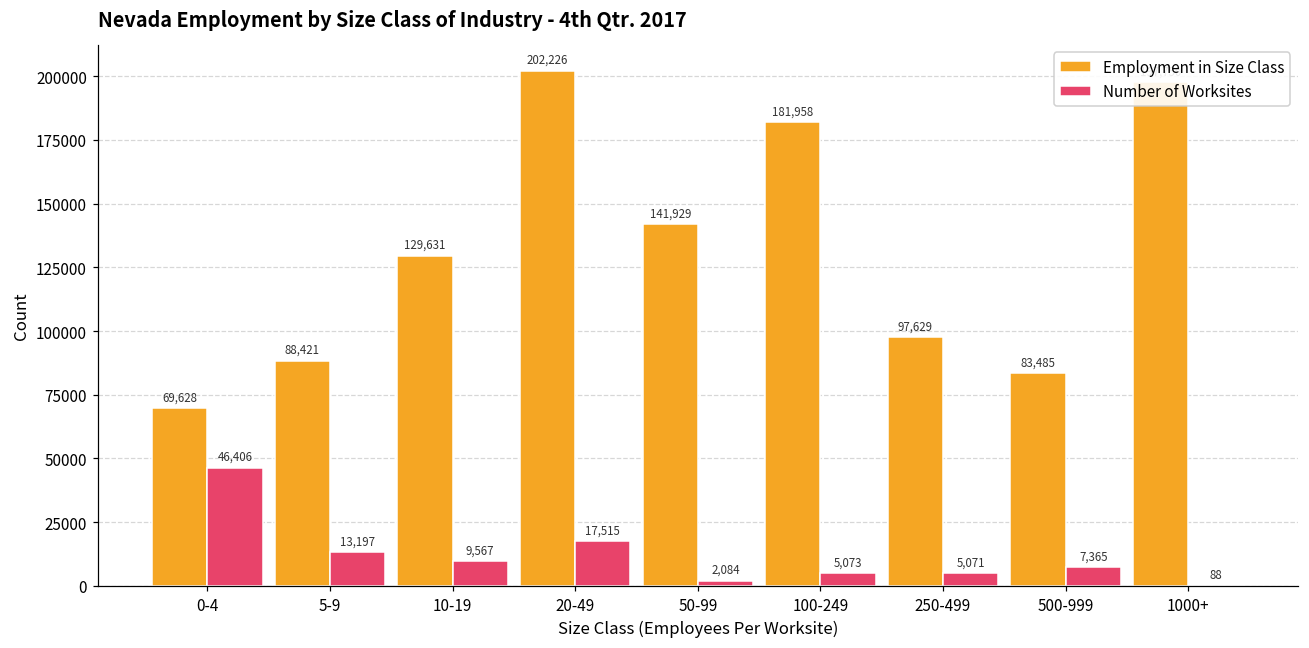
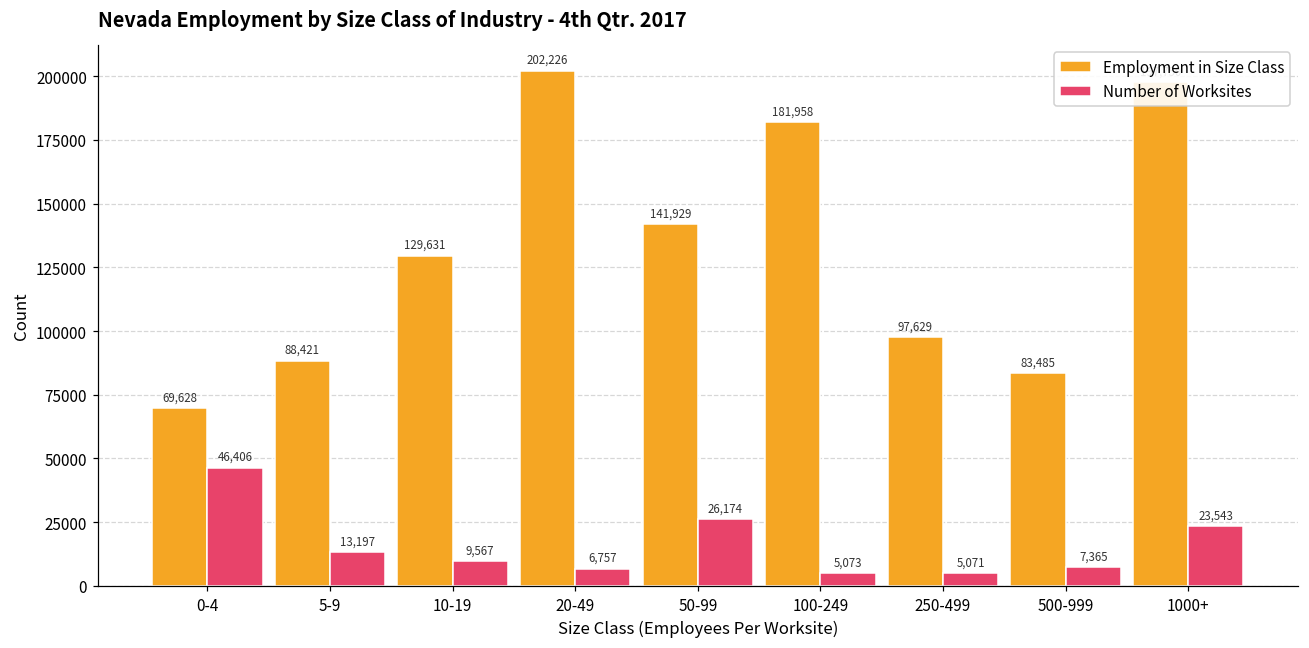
  {
    "Employment in Size Class": {
      "0-4": "69,628",
      "5-9": "88,421",
      "10-19": "129,631",
      "20-49": "202,226",
      "50-99": "141,929",
      "100-249": "181,958",
      "250-499": "97,629",
      "500-999": "83,485"
    },
    "Number of Worksites": {
      "0-4": "46,406",
      "5-9": "13,197",
      "10-19": "9,567",
-     "20-49": "17,515",
-     "50-99": "2,084",
+     "20-49": "6,757",
+     "50-99": "26,174",
      "100-249": "5,073",
      "250-499": "5,071",
      "500-999": "7,365",
-     "1000+": "88"
+     "1000+": "23,543"
    }
  }
